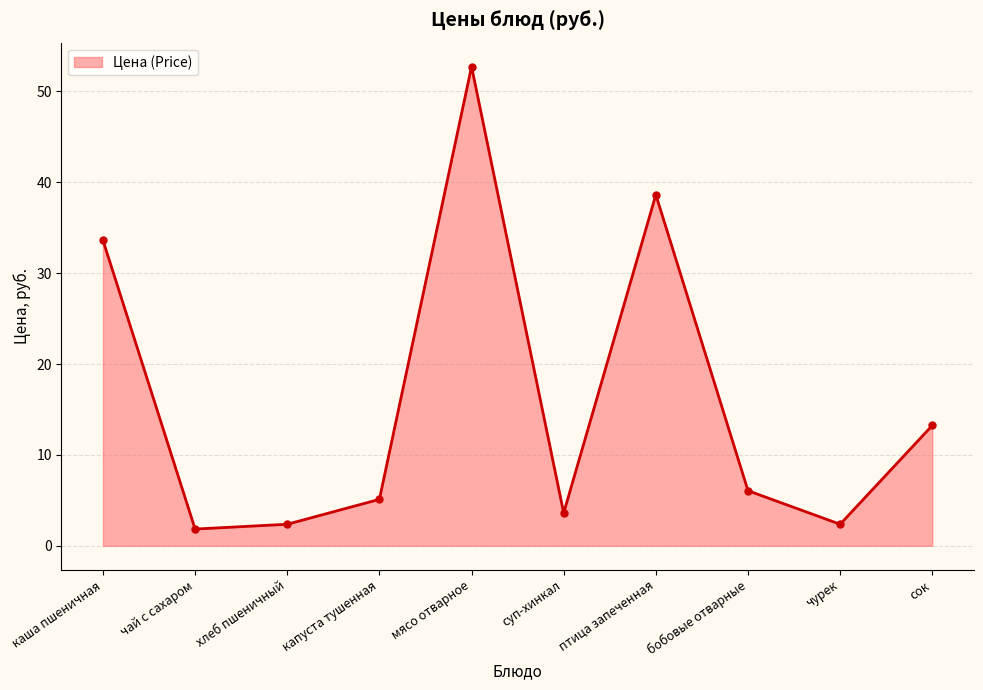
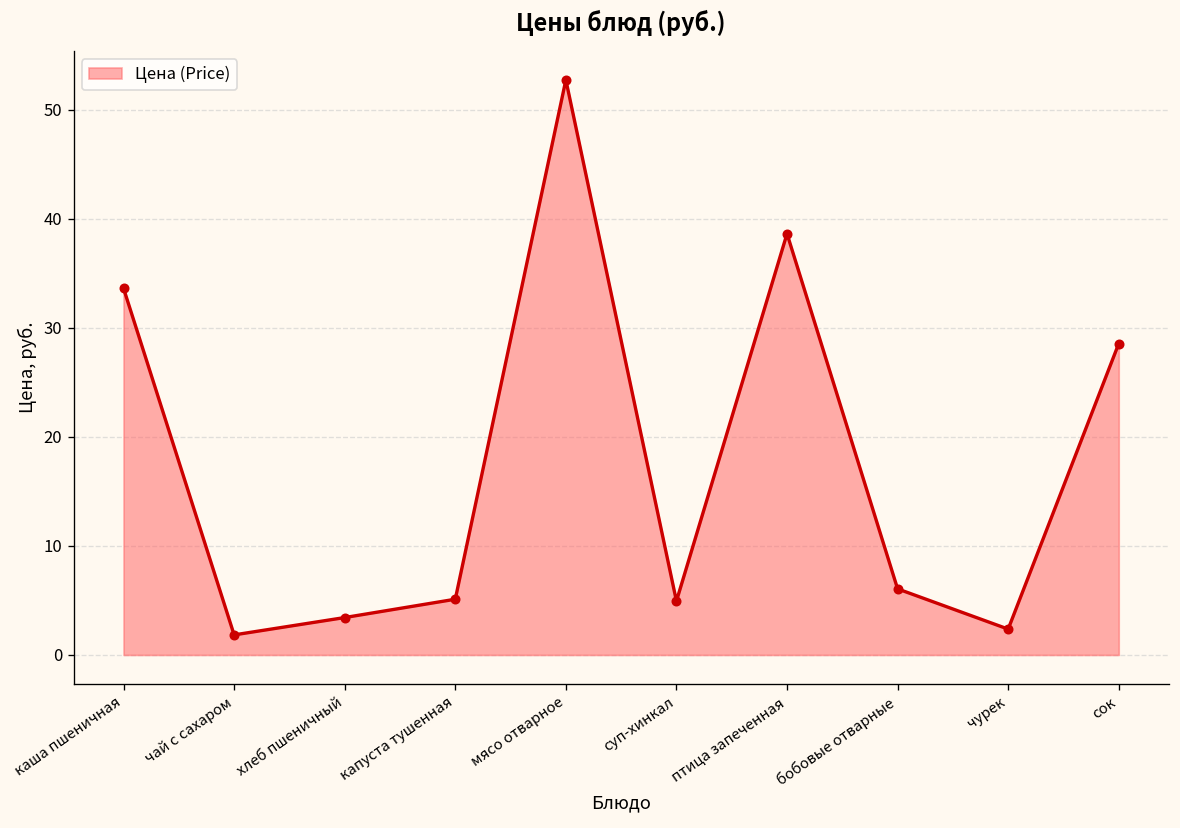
  {
    "каша пшеничная": 34,
    "чай с сахаром": 2,
-   "хлеб пшеничный": 2,
+   "хлеб пшеничный": 3,
    "капуста тушенная": 5,
    "мясо отварное": 53,
-   "суп-хинкал": 4,
+   "суп-хинкал": 5,
    "птица запеченная": 39,
    "бобовые отварные": 6,
    "чурек": 2,
-   "сок": 13
+   "сок": 29
  }
